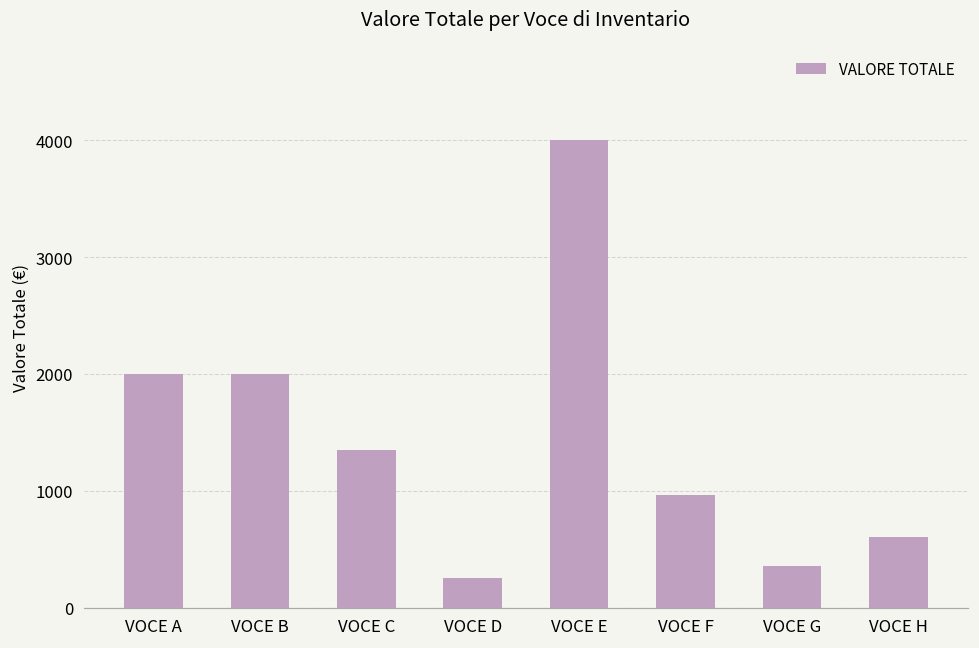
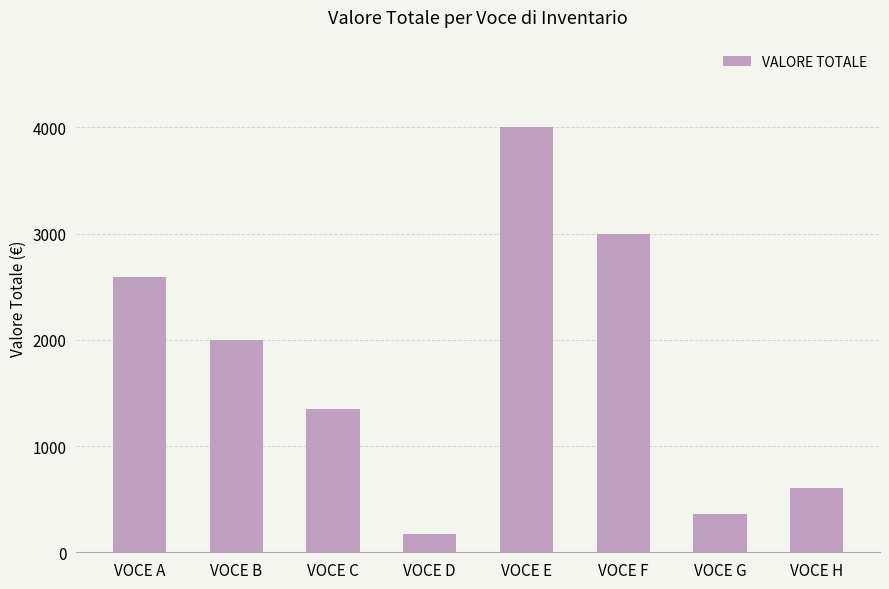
  {
-   "VOCE A": 2000,
+   "VOCE A": 2590,
    "VOCE B": 2000,
    "VOCE C": 1350,
-   "VOCE D": 250,
+   "VOCE D": 170,
    "VOCE E": 4000,
-   "VOCE F": 960,
+   "VOCE F": 3000,
    "VOCE G": 360,
    "VOCE H": 600
  }
